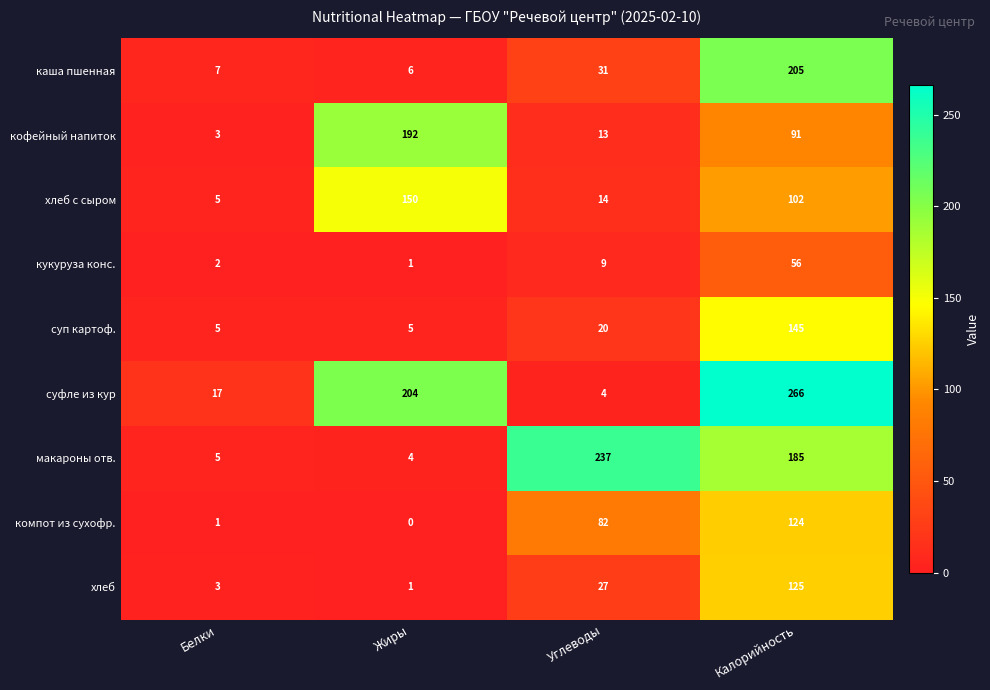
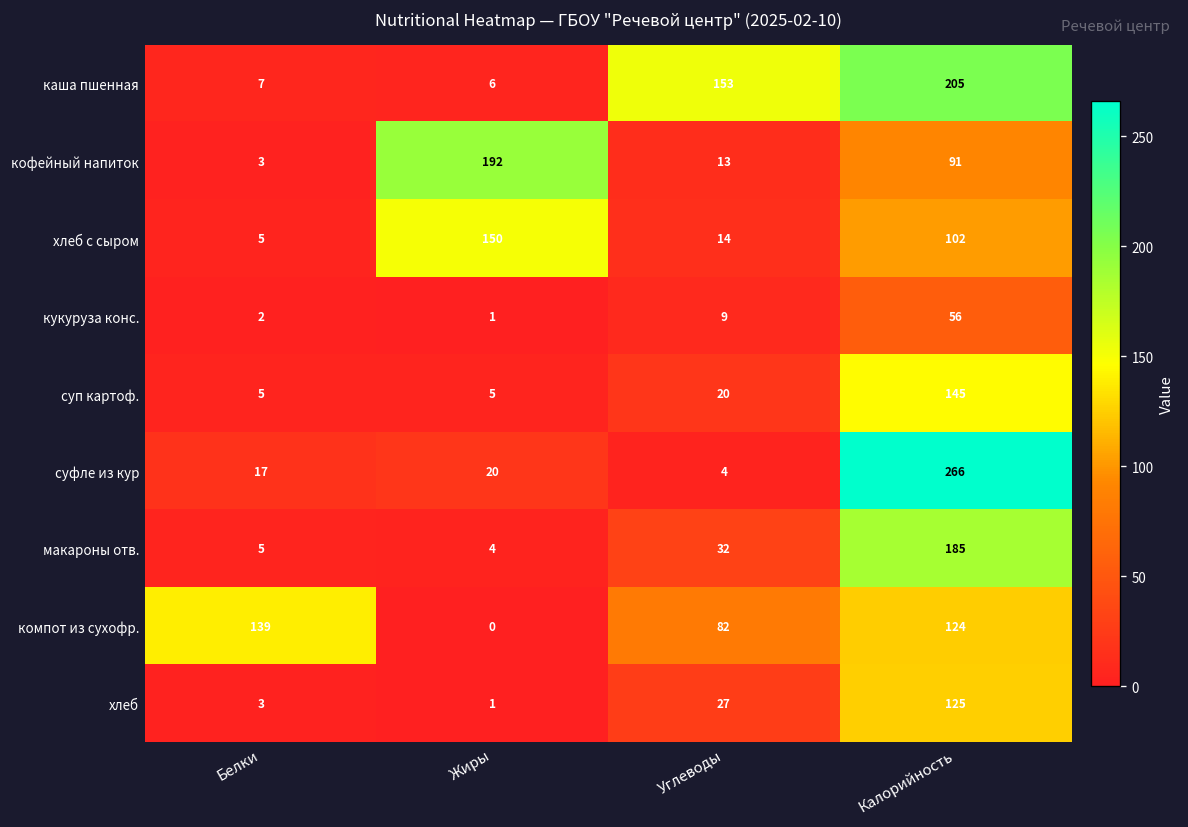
  {
    "каша пшенная": {
      "Белки": 7,
      "Жиры": 6,
-     "Углеводы": 31,
+     "Углеводы": 153,
      "Калорийность": 205
    },
    "кофейный напиток": {
      "Белки": 3,
      "Жиры": 192,
      "Углеводы": 13,
      "Калорийность": 91
    },
    "хлеб с сыром": {
      "Белки": 5,
      "Жиры": 150,
      "Углеводы": 14,
      "Калорийность": 102
    },
    "кукуруза конс.": {
      "Белки": 2,
      "Жиры": 1,
      "Углеводы": 9,
      "Калорийность": 56
    },
    "суп картоф.": {
      "Белки": 5,
      "Жиры": 5,
      "Углеводы": 20,
      "Калорийность": 145
    },
    "суфле из кур": {
      "Белки": 17,
-     "Жиры": 204,
+     "Жиры": 20,
      "Углеводы": 4,
      "Калорийность": 266
    },
    "макароны отв.": {
      "Белки": 5,
      "Жиры": 4,
-     "Углеводы": 237,
+     "Углеводы": 32,
      "Калорийность": 185
    },
    "компот из сухофр.": {
-     "Белки": 1,
+     "Белки": 139,
      "Жиры": 0,
      "Углеводы": 82,
      "Калорийность": 124
    },
    "хлеб": {
      "Белки": 3,
      "Жиры": 1,
      "Углеводы": 27,
      "Калорийность": 125
    }
  }
